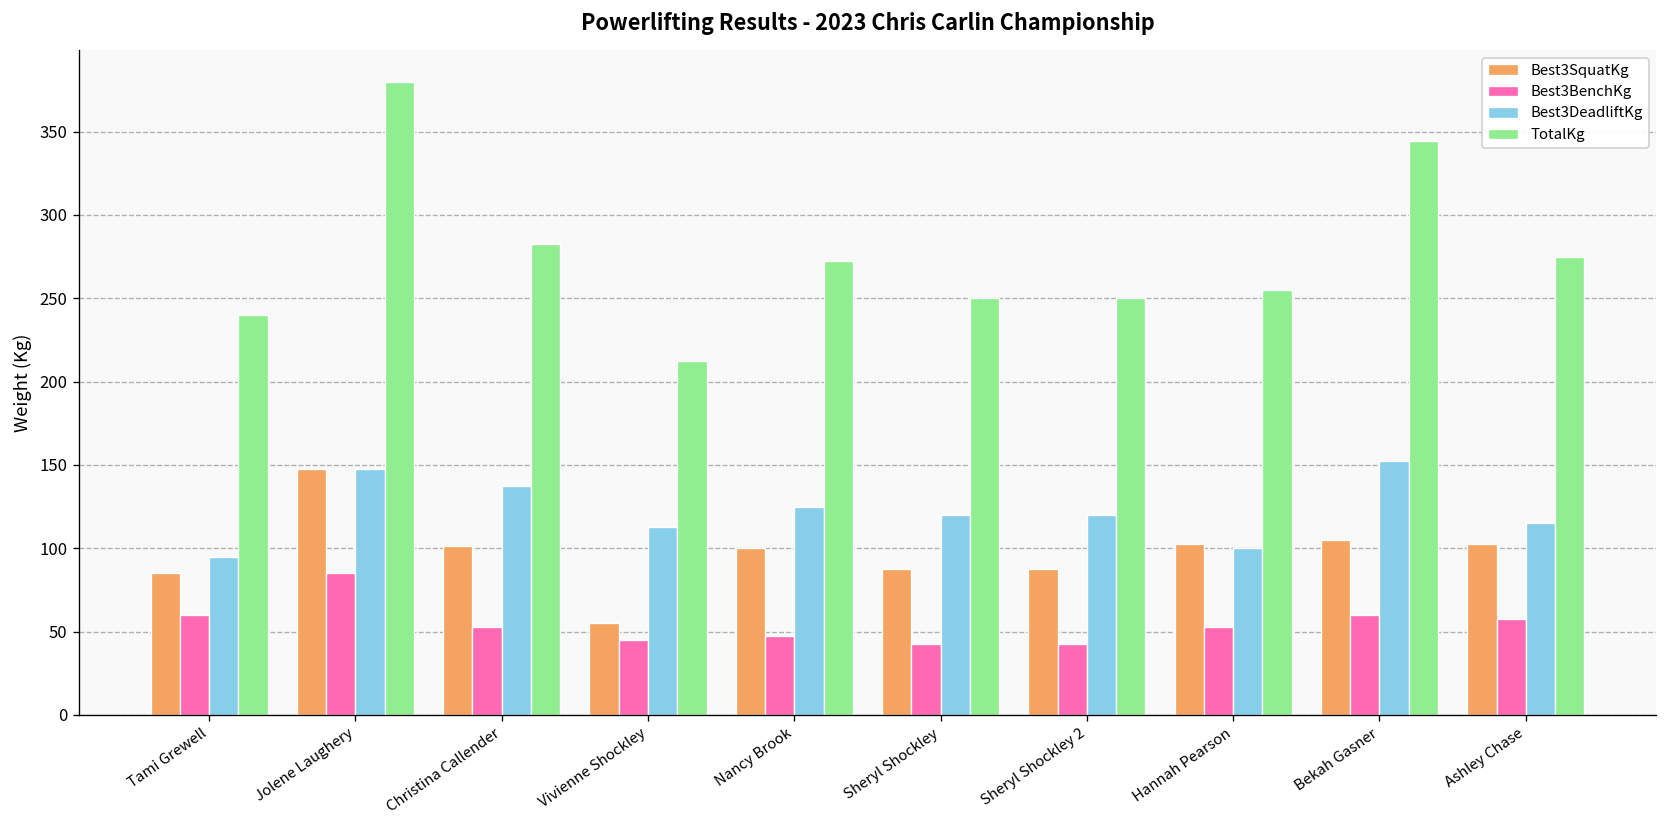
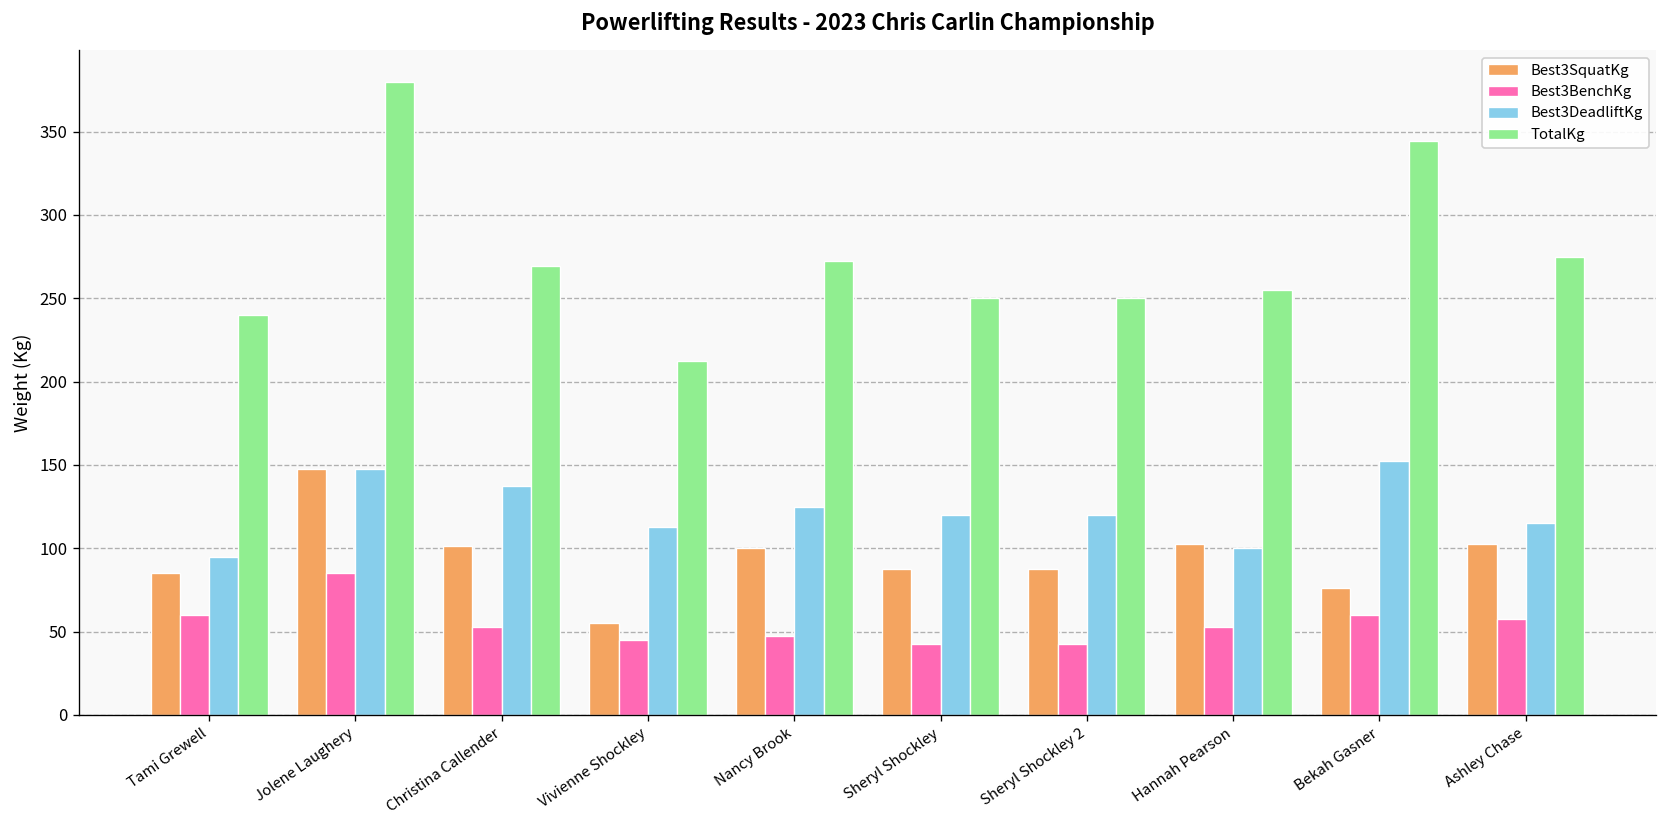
  {
    "Best3SquatKg": {
      "Tami Grewell": 85,
      "Jolene Laughery": 148,
      "Christina Callender": 101,
      "Vivienne Shockley": 55,
      "Nancy Brook": 100,
      "Sheryl Shockley": 88,
      "Sheryl Shockley 2": 88,
      "Hannah Pearson": 103,
-     "Bekah Gasner": 105,
+     "Bekah Gasner": 76,
      "Ashley Chase": 103
    },
    "Best3BenchKg": {
      "Tami Grewell": 60,
      "Jolene Laughery": 85,
      "Christina Callender": 53,
      "Vivienne Shockley": 45,
      "Nancy Brook": 48,
      "Sheryl Shockley": 43,
      "Sheryl Shockley 2": 43,
      "Hannah Pearson": 53,
      "Bekah Gasner": 60,
      "Ashley Chase": 58
    },
    "Best3DeadliftKg": {
      "Tami Grewell": 95,
      "Jolene Laughery": 148,
      "Christina Callender": 138,
      "Vivienne Shockley": 113,
      "Nancy Brook": 125,
      "Sheryl Shockley": 120,
      "Sheryl Shockley 2": 120,
      "Hannah Pearson": 100,
      "Bekah Gasner": 153,
      "Ashley Chase": 115
    },
    "TotalKg": {
      "Tami Grewell": 240,
      "Jolene Laughery": 380,
-     "Christina Callender": 283,
+     "Christina Callender": 269,
      "Vivienne Shockley": 213,
      "Nancy Brook": 273,
      "Sheryl Shockley": 250,
      "Sheryl Shockley 2": 250,
      "Hannah Pearson": 255,
      "Bekah Gasner": 344,
      "Ashley Chase": 275
    }
  }
